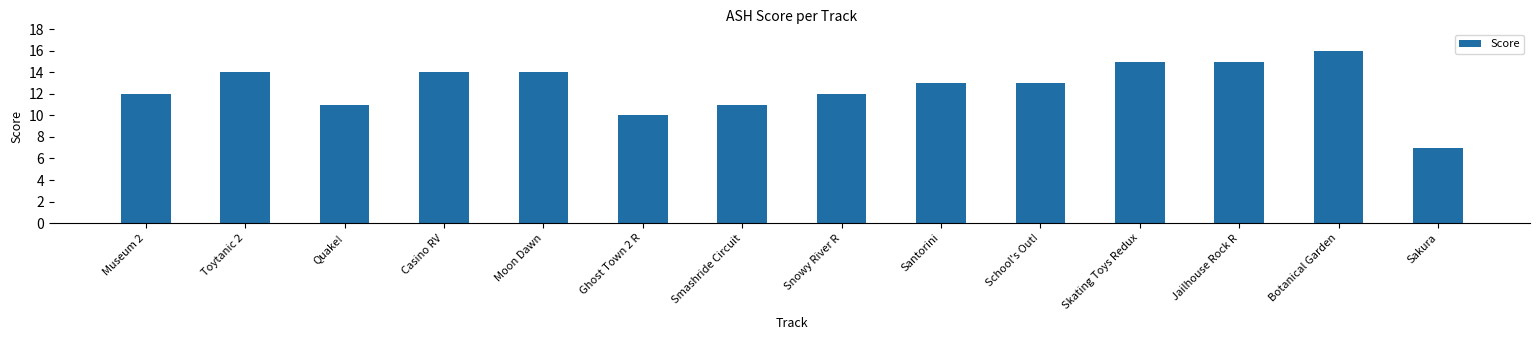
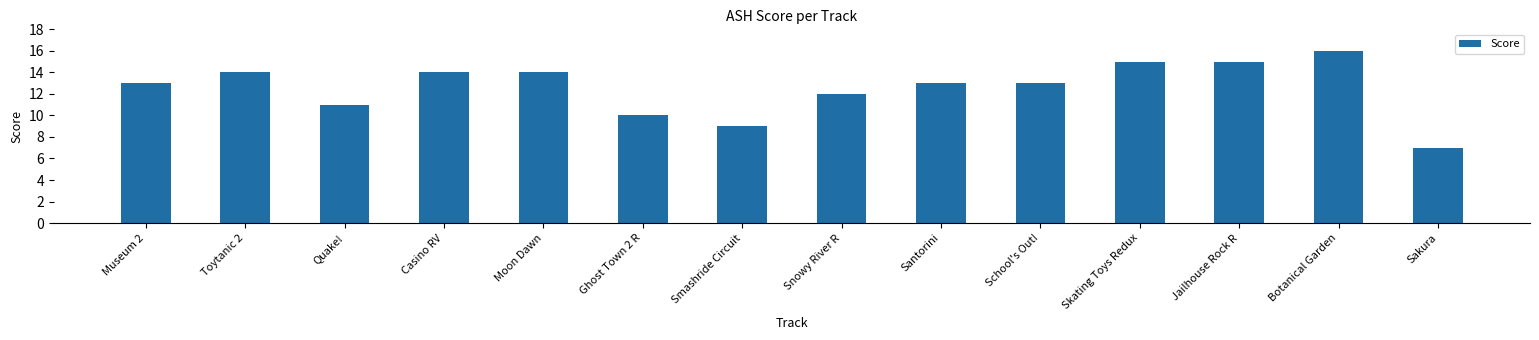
  {
-   "Museum 2": 12,
+   "Museum 2": 13,
    "Toytanic 2": 14,
    "Quake!": 11,
    "Casino RV": 14,
    "Moon Dawn": 14,
    "Ghost Town 2 R": 10,
-   "Smashride Circuit": 11,
+   "Smashride Circuit": 9,
    "Snowy River R": 12,
    "Santorini": 13,
    "School's Out!": 13,
    "Skating Toys Redux": 15,
    "Jailhouse Rock R": 15,
    "Botanical Garden": 16,
    "Sakura": 7
  }
